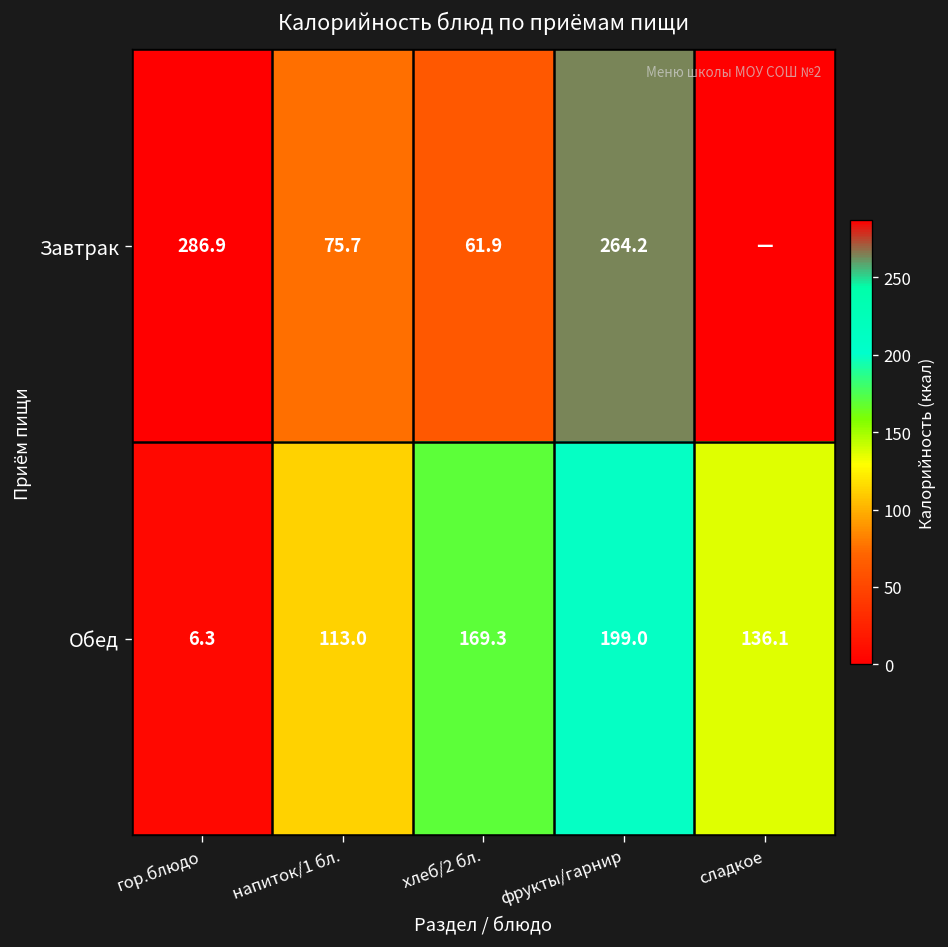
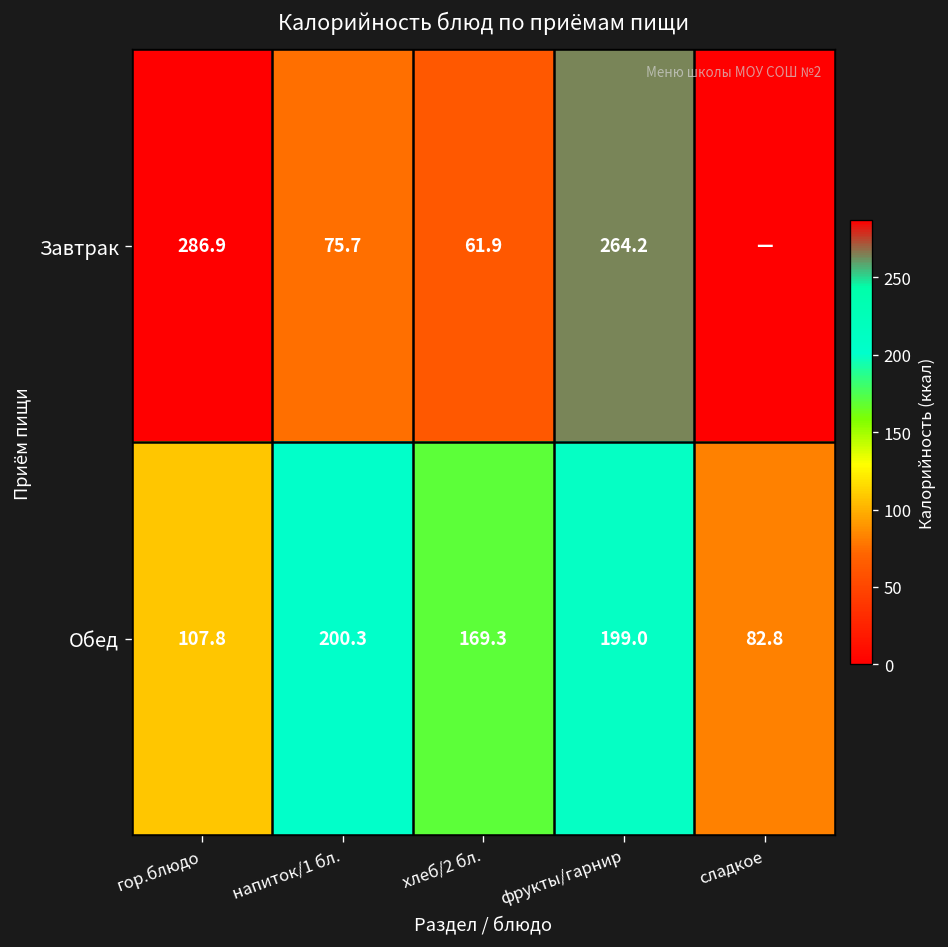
  {
    "Завтрак": {
      "гор.блюдо": 286.9,
      "напиток/1 бл.": 75.7,
      "хлеб/2 бл.": 61.9,
      "фрукты/гарнир": 264.2
    },
    "Обед": {
-     "гор.блюдо": 6.3,
-     "напиток/1 бл.": 113.0,
+     "гор.блюдо": 107.8,
+     "напиток/1 бл.": 200.3,
      "хлеб/2 бл.": 169.3,
      "фрукты/гарнир": 199.0,
-     "сладкое": 136.1
+     "сладкое": 82.8
    }
  }
